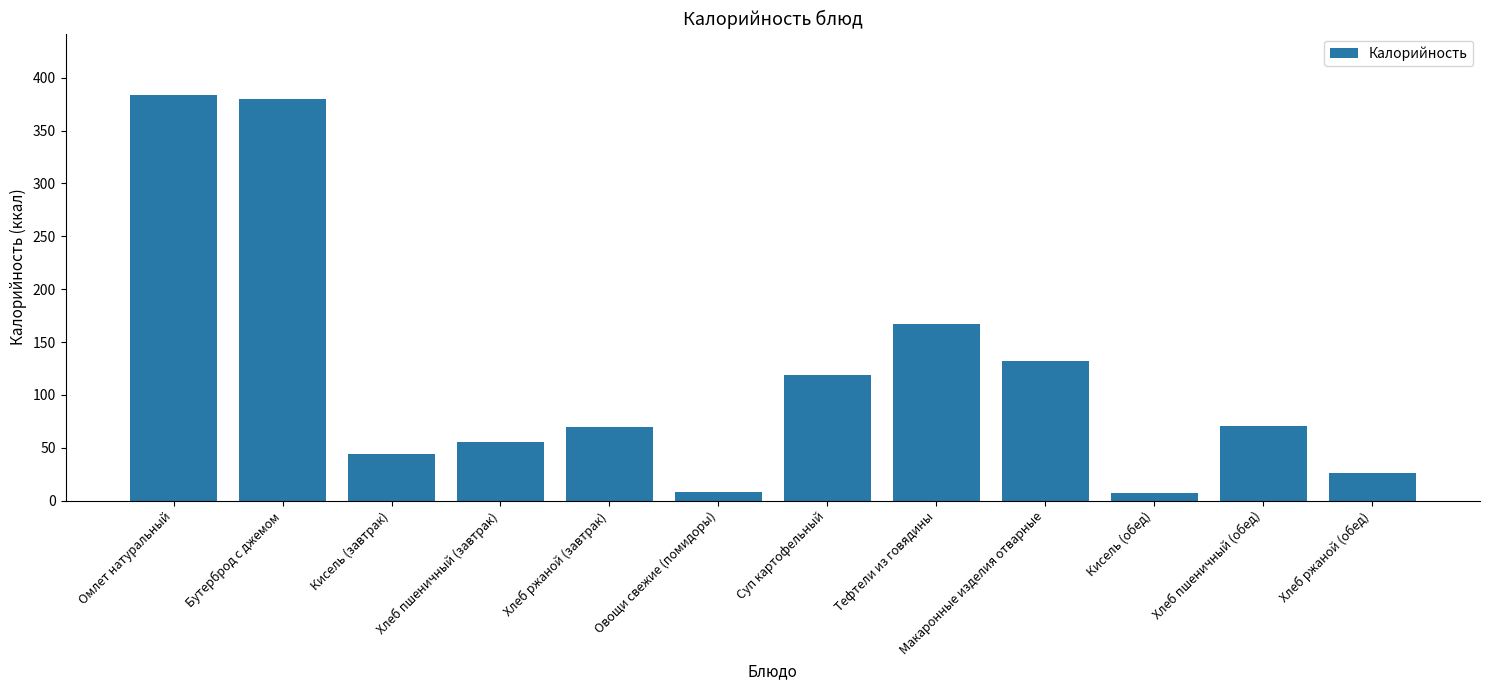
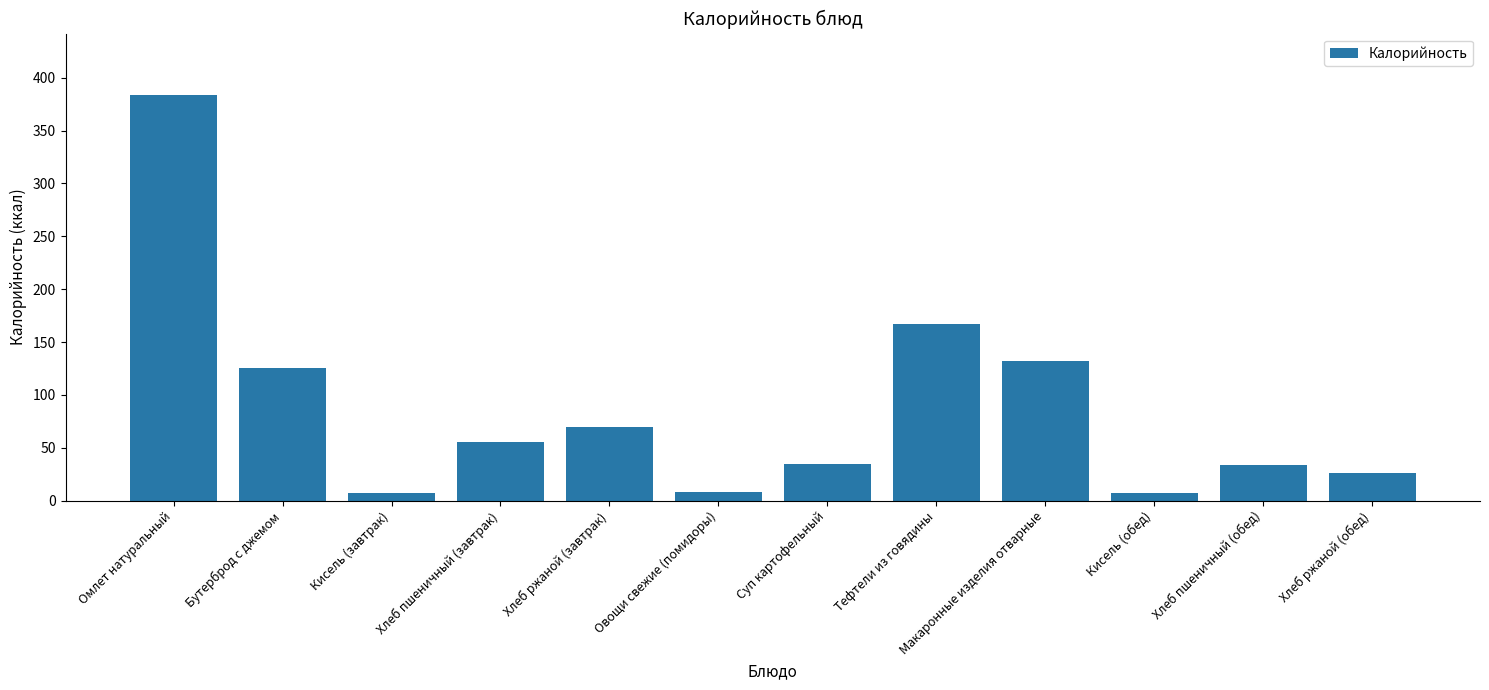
  {
    "Омлет натуральный": 384,
-   "Бутерброд с джемом": 380,
-   "Кисель (завтрак)": 44,
+   "Бутерброд с джемом": 126,
+   "Кисель (завтрак)": 8,
    "Хлеб пшеничный (завтрак)": 56,
    "Хлеб ржаной (завтрак)": 69,
    "Овощи свежие (помидоры)": 8,
-   "Суп картофельный": 119,
+   "Суп картофельный": 34,
    "Тефтели из говядины": 167,
    "Макаронные изделия отварные": 132,
    "Кисель (обед)": 8,
-   "Хлеб пшеничный (обед)": 70,
+   "Хлеб пшеничный (обед)": 34,
    "Хлеб ржаной (обед)": 27
  }
